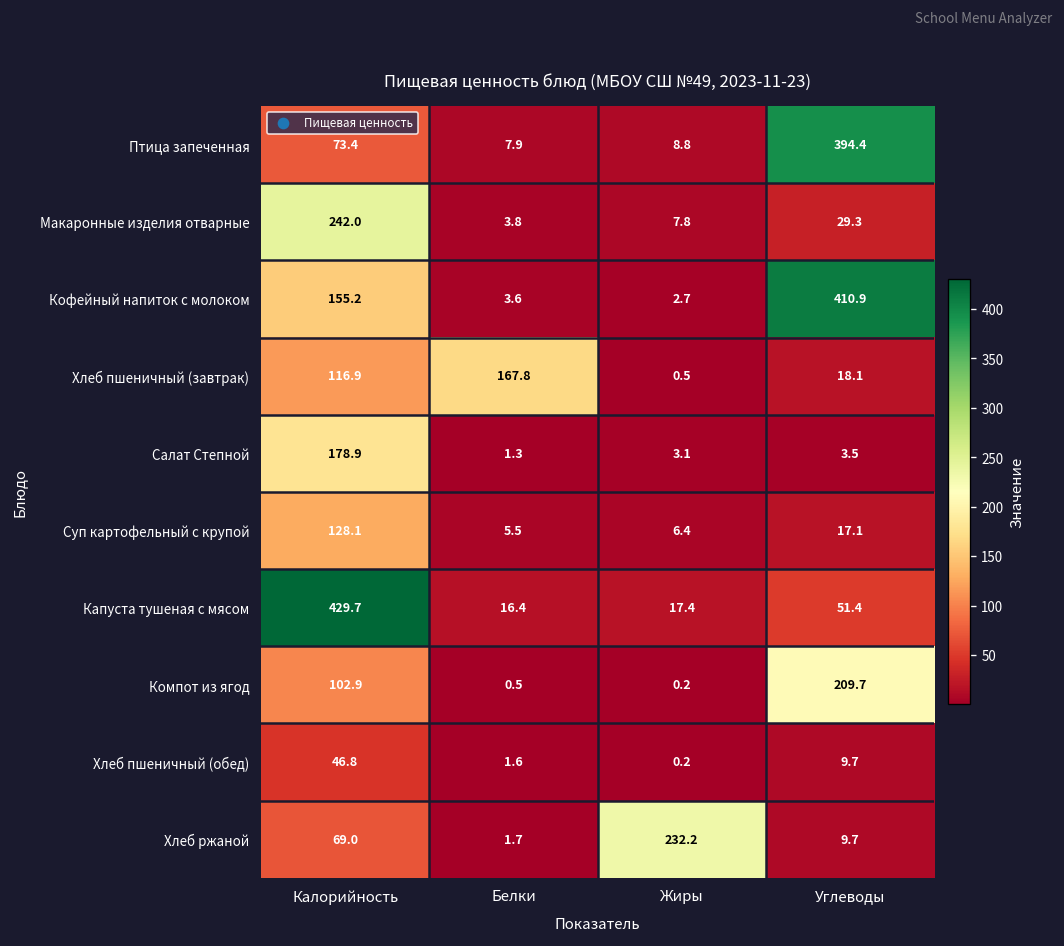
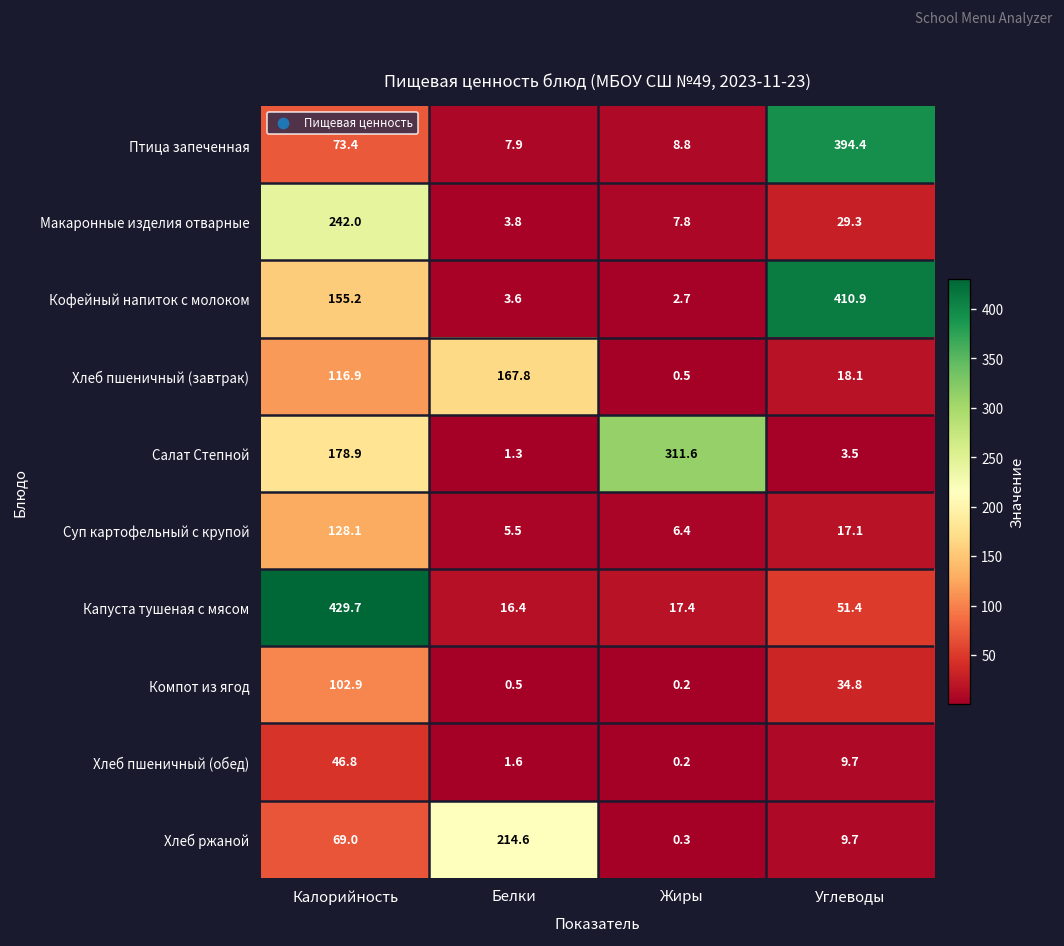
  {
    "Птица запеченная": {
      "Калорийность": 73.4,
      "Белки": 7.9,
      "Жиры": 8.8,
      "Углеводы": 394.4
    },
    "Макаронные изделия отварные": {
      "Калорийность": 242.0,
      "Белки": 3.8,
      "Жиры": 7.8,
      "Углеводы": 29.3
    },
    "Кофейный напиток с молоком": {
      "Калорийность": 155.2,
      "Белки": 3.6,
      "Жиры": 2.7,
      "Углеводы": 410.9
    },
    "Хлеб пшеничный (завтрак)": {
      "Калорийность": 116.9,
      "Белки": 167.8,
      "Жиры": 0.5,
      "Углеводы": 18.1
    },
    "Салат Степной": {
      "Калорийность": 178.9,
      "Белки": 1.3,
-     "Жиры": 3.1,
+     "Жиры": 311.6,
      "Углеводы": 3.5
    },
    "Суп картофельный с крупой": {
      "Калорийность": 128.1,
      "Белки": 5.5,
      "Жиры": 6.4,
      "Углеводы": 17.1
    },
    "Капуста тушеная с мясом": {
      "Калорийность": 429.7,
      "Белки": 16.4,
      "Жиры": 17.4,
      "Углеводы": 51.4
    },
    "Компот из ягод": {
      "Калорийность": 102.9,
      "Белки": 0.5,
      "Жиры": 0.2,
-     "Углеводы": 209.7
+     "Углеводы": 34.8
    },
    "Хлеб пшеничный (обед)": {
      "Калорийность": 46.8,
      "Белки": 1.6,
      "Жиры": 0.2,
      "Углеводы": 9.7
    },
    "Хлеб ржаной": {
      "Калорийность": 69.0,
-     "Белки": 1.7,
-     "Жиры": 232.2,
+     "Белки": 214.6,
+     "Жиры": 0.3,
      "Углеводы": 9.7
    }
  }
